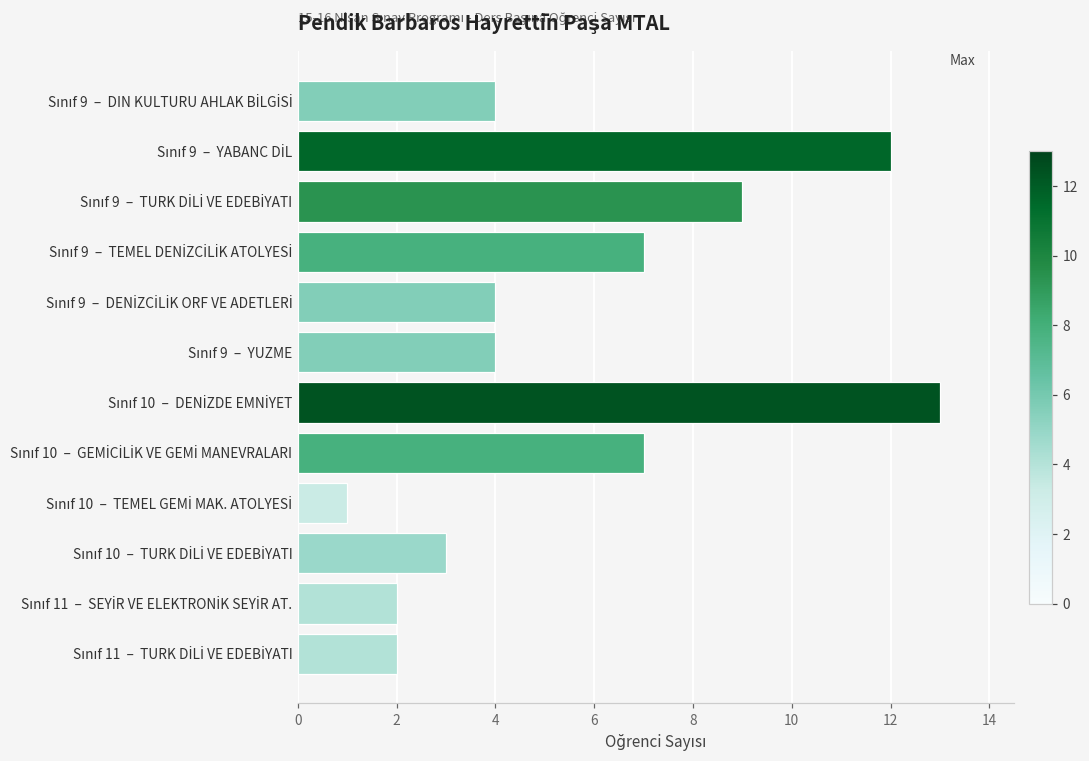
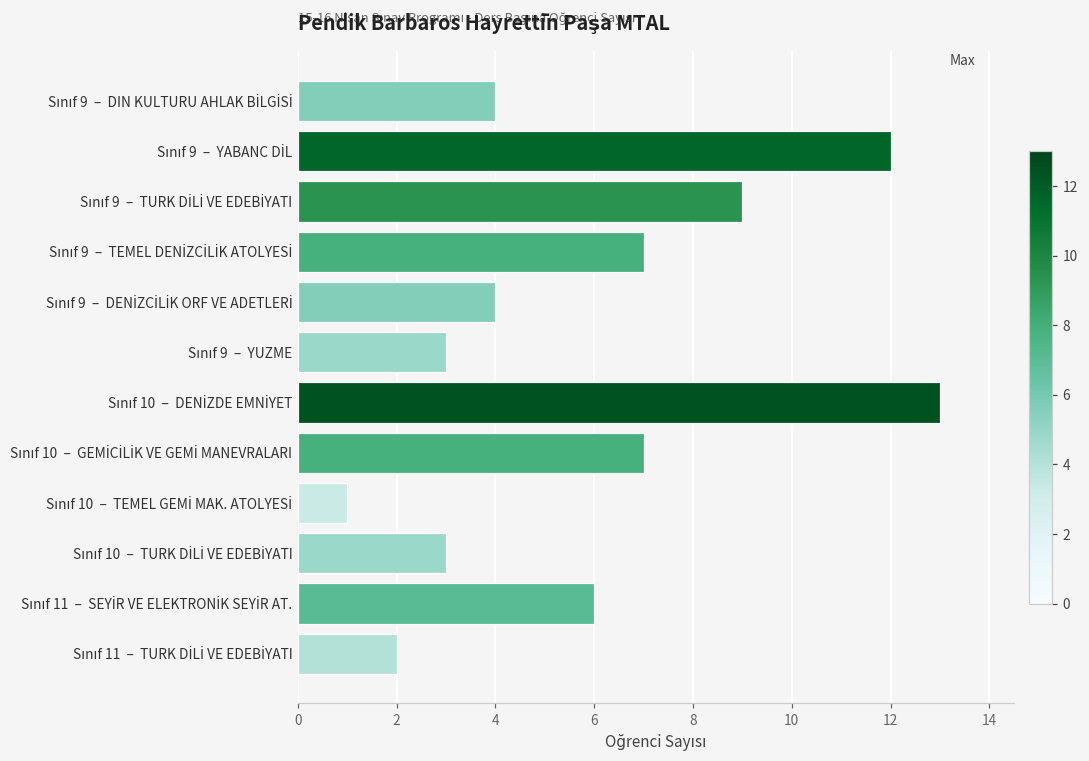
  {
    "Sınıf 9 – DIN KULTURU AHLAK BİLGİSİ": 4,
    "Sınıf 9 – YABANC DİL": 12,
    "Sınıf 9 – TURK DİLİ VE EDEBİYATI": 9,
    "Sınıf 9 – TEMEL DENİZCİLİK ATOLYESİ": 7,
    "Sınıf 9 – DENİZCİLİK ORF VE ADETLERİ": 4,
-   "Sınıf 9 – YUZME": 4,
+   "Sınıf 9 – YUZME": 3,
    "Sınıf 10 – DENİZDE EMNİYET": 13,
    "Sınıf 10 – GEMİCİLİK VE GEMİ MANEVRALARI": 7,
    "Sınıf 10 – TEMEL GEMİ MAK. ATOLYESİ": 1,
    "Sınıf 10 – TURK DİLİ VE EDEBİYATI": 3,
-   "Sınıf 11 – SEYİR VE ELEKTRONİK SEYİR AT.": 2,
+   "Sınıf 11 – SEYİR VE ELEKTRONİK SEYİR AT.": 6,
    "Sınıf 11 – TURK DİLİ VE EDEBİYATI": 2
  }
